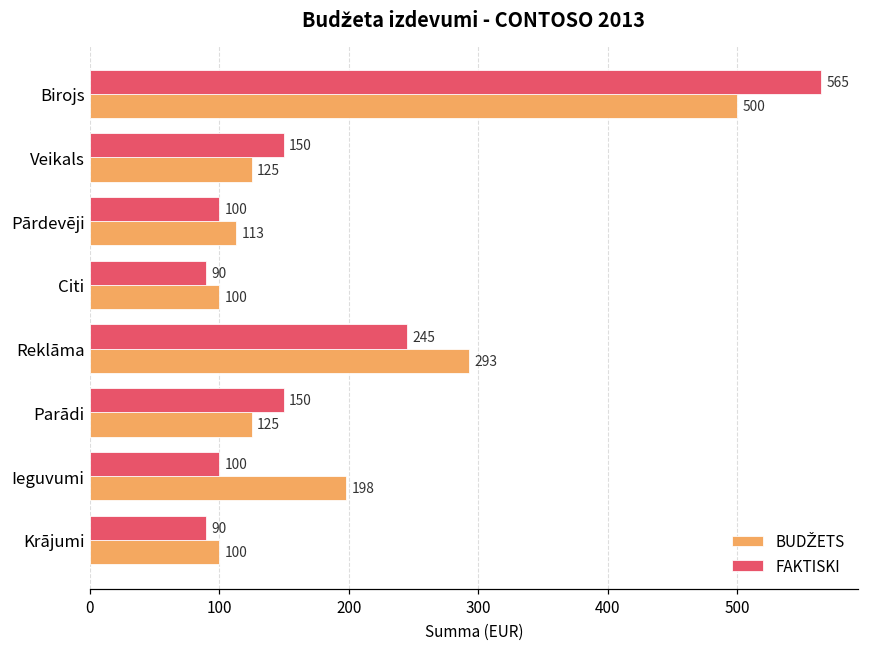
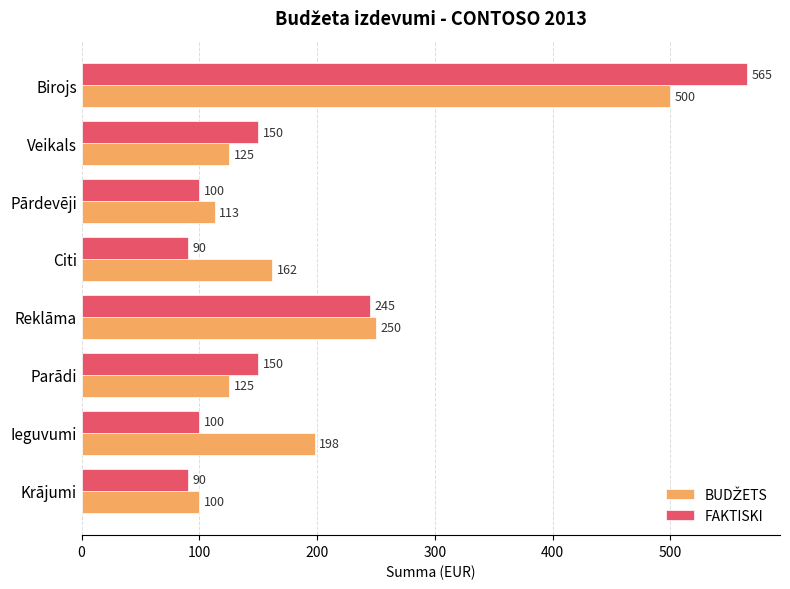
  {
    "BUDŽETS": {
      "Birojs": 500,
      "Veikals": 125,
      "Pārdevēji": 113,
-     "Citi": 100,
-     "Reklāma": 293,
+     "Citi": 162,
+     "Reklāma": 250,
      "Parādi": 125,
      "Ieguvumi": 198,
      "Krājumi": 100
    },
    "FAKTISKI": {
      "Birojs": 565,
      "Veikals": 150,
      "Pārdevēji": 100,
      "Citi": 90,
      "Reklāma": 245,
      "Parādi": 150,
      "Ieguvumi": 100,
      "Krājumi": 90
    }
  }
